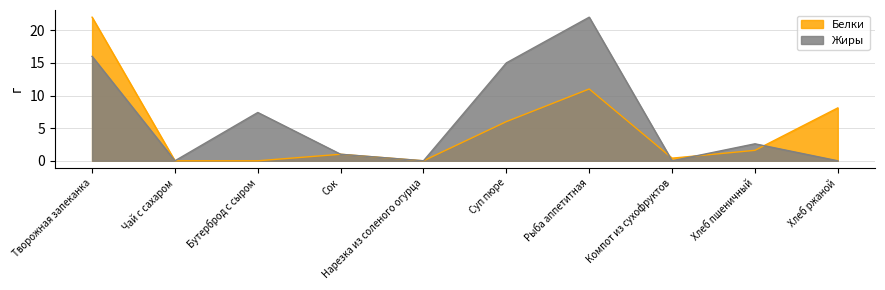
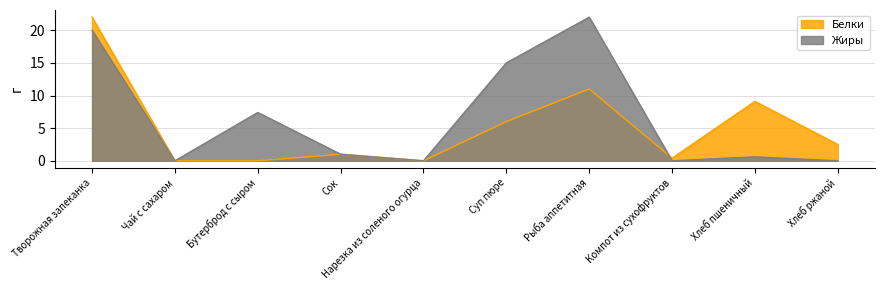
  {
    "Белки": {
      "Творожная запеканка": 22,
      "Бутерброд с сыром": 0,
      "Суп пюре": 6,
      "Рыба аппетитная": 11,
      "Компот из сухофруктов": 0,
-     "Хлеб пшеничный": 2,
-     "Хлеб ржаной": 8
+     "Хлеб пшеничный": 9,
+     "Хлеб ржаной": 3
    },
    "Жиры": {
-     "Творожная запеканка": 16,
+     "Творожная запеканка": 20,
      "Бутерброд с сыром": 7,
      "Суп пюре": 15,
      "Рыба аппетитная": 22,
      "Компот из сухофруктов": 0,
-     "Хлеб пшеничный": 3,
+     "Хлеб пшеничный": 1,
      "Хлеб ржаной": 0
    }
  }
